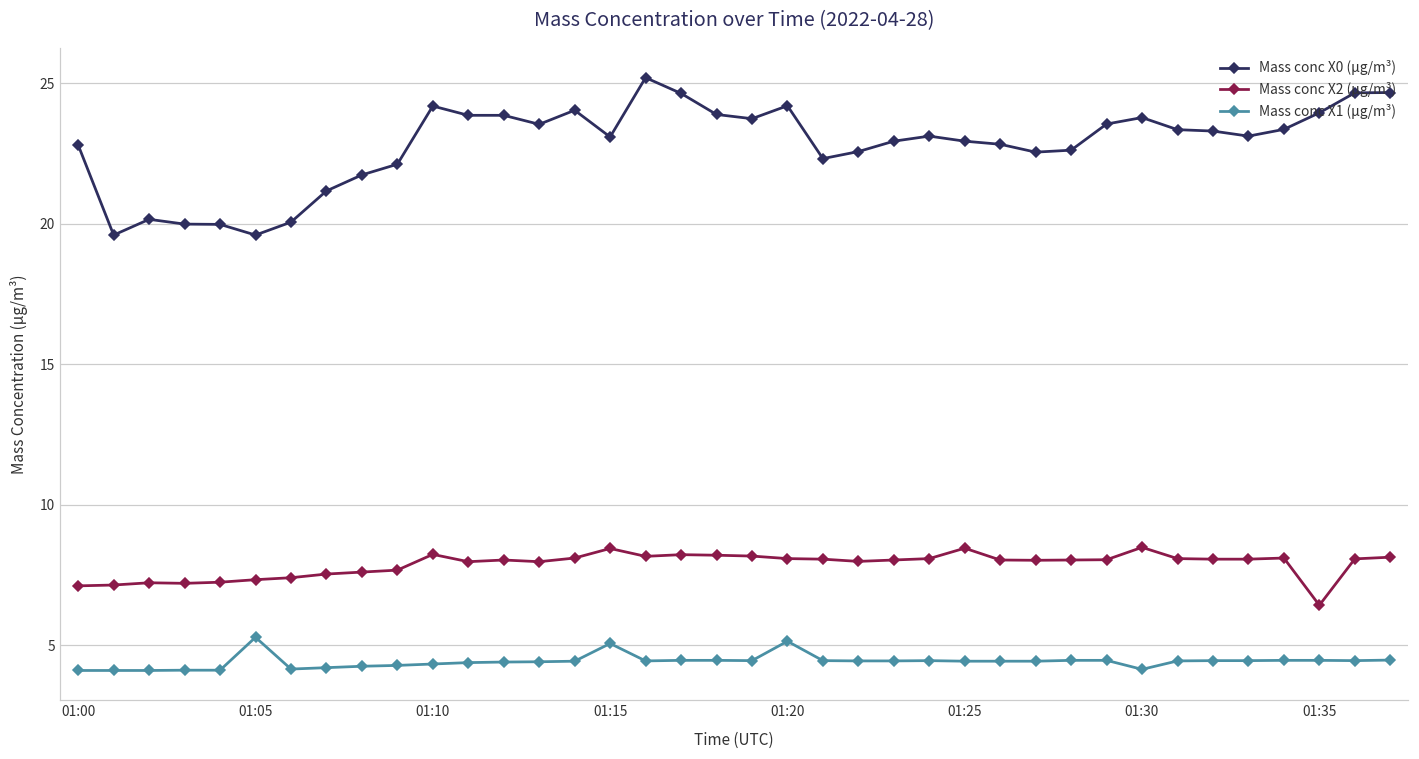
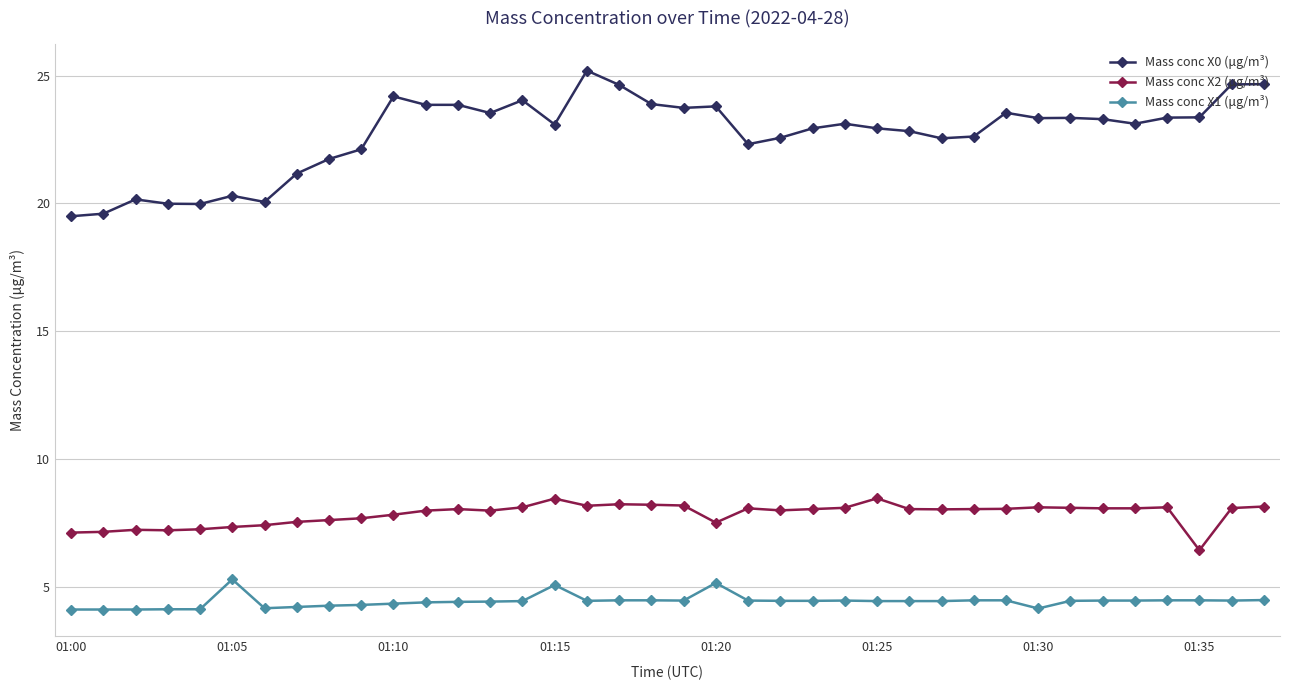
  {
    "Mass conc X0 (μg/m³)": {
-     "01:00": 22.8,
-     "01:05": 19.6,
+     "01:00": 19.5,
+     "01:05": 20.3,
      "01:10": 24.2,
      "01:15": 23.1,
-     "01:20": 24.2,
+     "01:20": 23.8,
      "01:25": 22.9,
-     "01:30": 23.8,
-     "01:35": 24.0
+     "01:30": 23.3,
+     "01:35": 23.4
    },
    "Mass conc X2 (μg/m³)": {
      "01:00": 7.1,
      "01:05": 7.3,
-     "01:10": 8.2,
+     "01:10": 7.8,
      "01:15": 8.5,
-     "01:20": 8.1,
+     "01:20": 7.5,
      "01:25": 8.5,
-     "01:30": 8.5,
+     "01:30": 8.1,
      "01:35": 6.4
    },
    "Mass conc X1 (μg/m³)": {
      "01:00": 4.1,
      "01:05": 5.3,
      "01:10": 4.3,
      "01:15": 5.1,
      "01:20": 5.2,
      "01:25": 4.4,
      "01:30": 4.2,
      "01:35": 4.5
    }
  }
